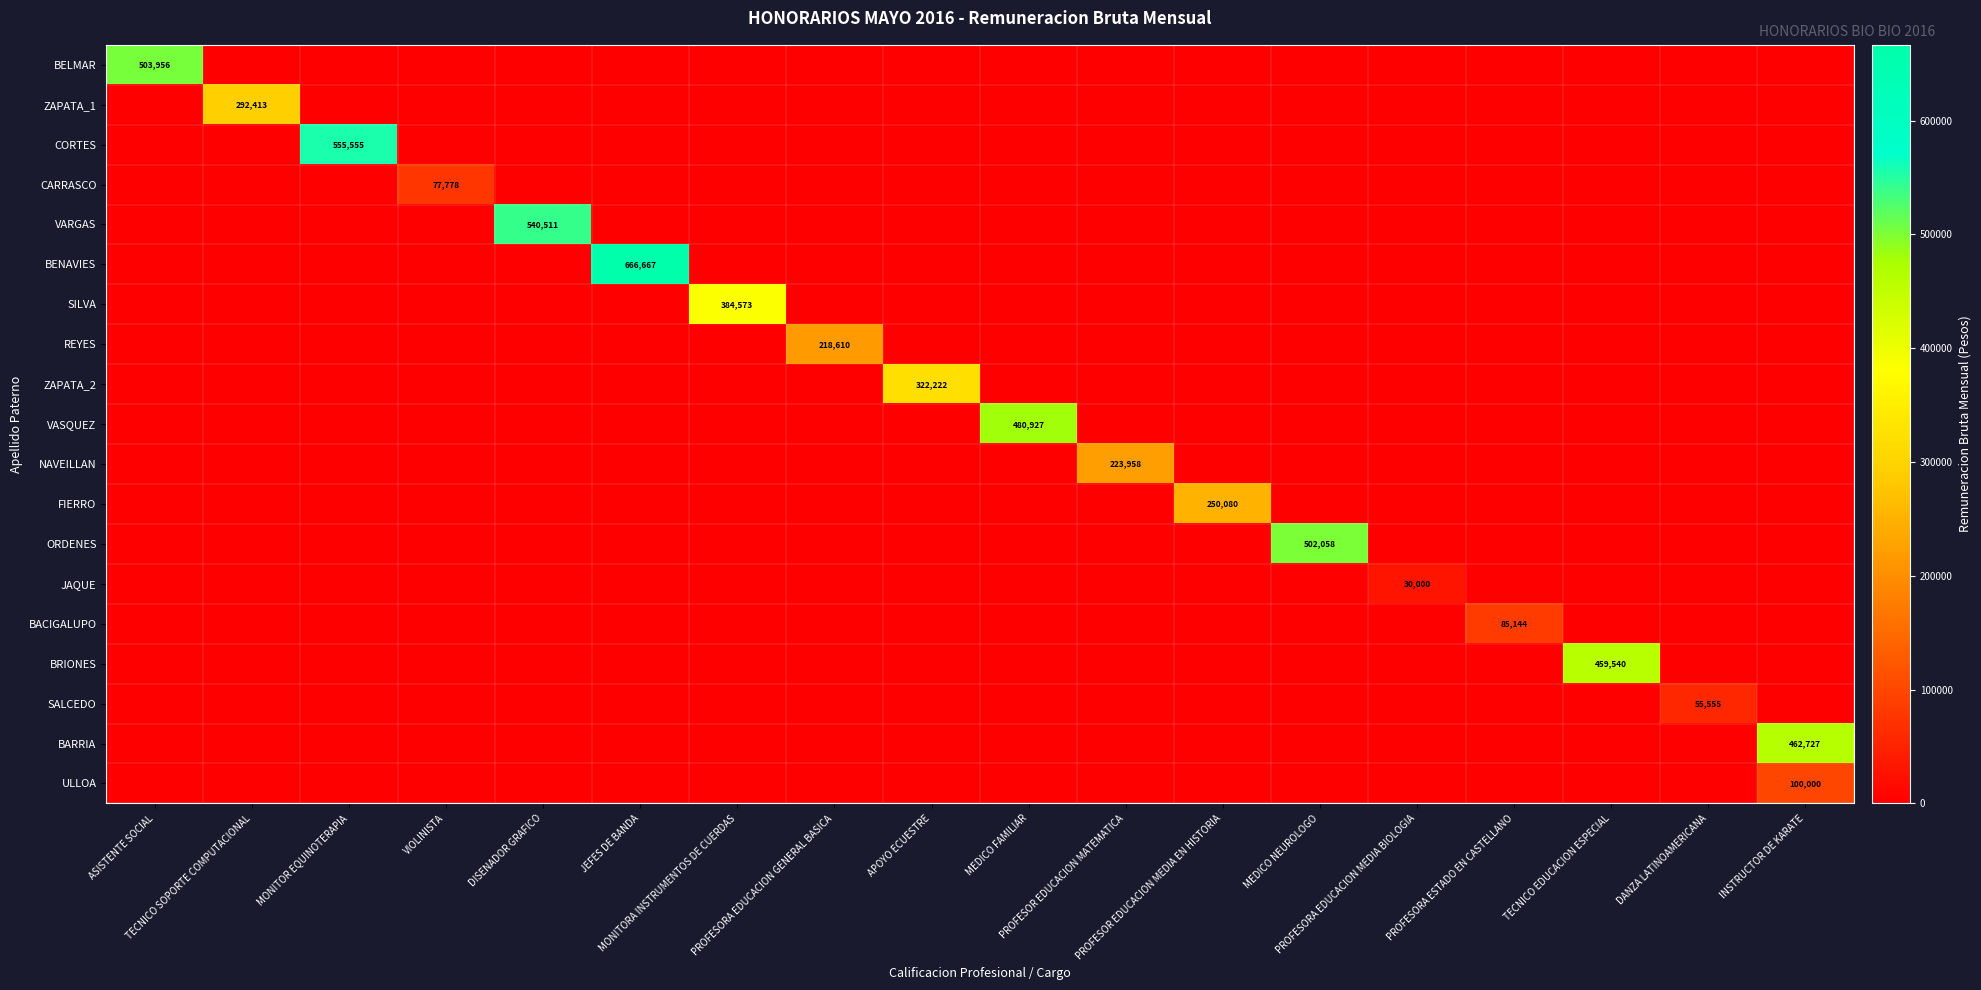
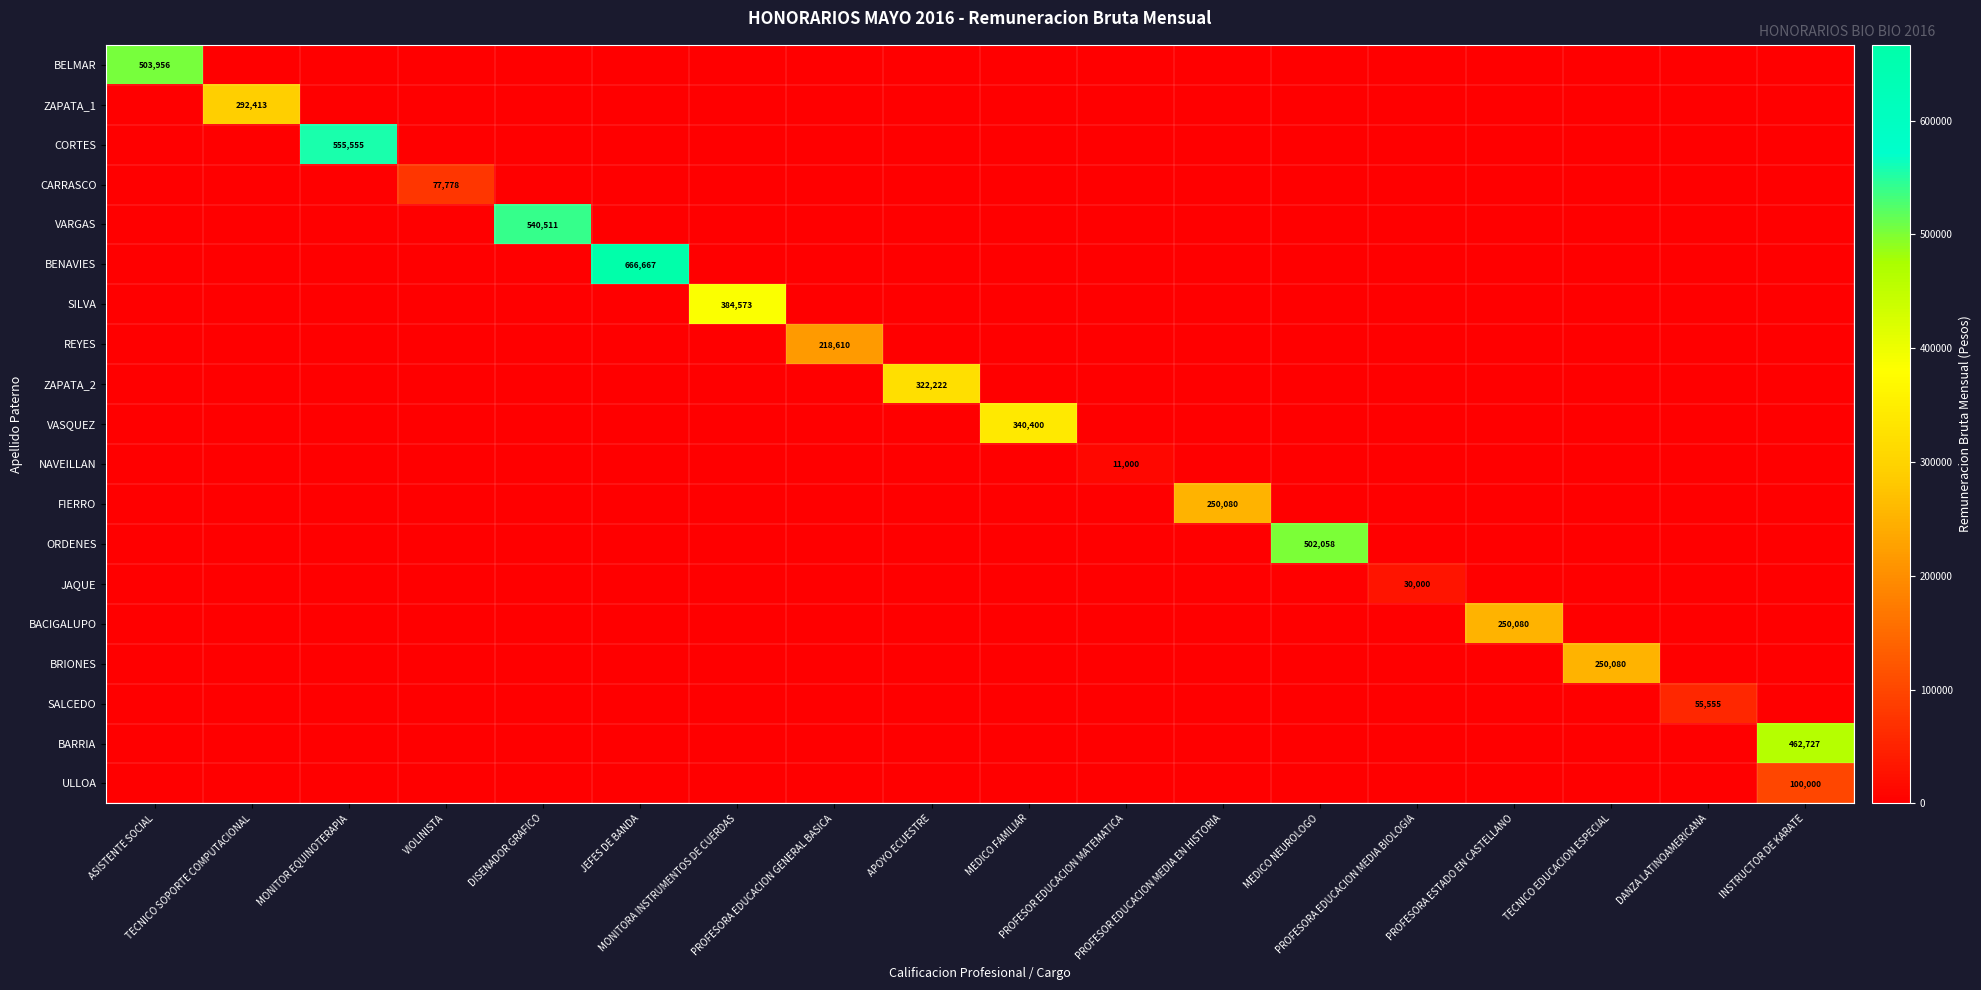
  {
    "BELMAR": {
      "ASISTENTE SOCIAL": "503,956"
    },
    "ZAPATA_1": {
      "TECNICO SOPORTE COMPUTACIONAL": "292,413"
    },
    "CORTES": {
      "MONITOR EQUINOTERAPIA": "555,555"
    },
    "CARRASCO": {
      "VIOLINISTA": "77,778"
    },
    "VARGAS": {
      "DISENADOR GRAFICO": "540,511"
    },
    "BENAVIES": {
      "JEFES DE BANDA": "666,667"
    },
    "SILVA": {
      "MONITORA INSTRUMENTOS DE CUERDAS": "384,573"
    },
    "REYES": {
      "PROFESORA EDUCACION GENERAL BASICA": "218,610"
    },
    "ZAPATA_2": {
      "APOYO ECUESTRE": "322,222"
    },
    "VASQUEZ": {
-     "MEDICO FAMILIAR": "480,927"
+     "MEDICO FAMILIAR": "340,400"
    },
    "NAVEILLAN": {
-     "PROFESOR EDUCACION MATEMATICA": "223,958"
+     "PROFESOR EDUCACION MATEMATICA": "11,000"
    },
    "FIERRO": {
      "PROFESOR EDUCACION MEDIA EN HISTORIA": "250,080"
    },
    "ORDENES": {
      "MEDICO NEUROLOGO": "502,058"
    },
    "JAQUE": {
      "PROFESORA EDUCACION MEDIA BIOLOGIA": "30,000"
    },
    "BACIGALUPO": {
-     "PROFESORA ESTADO EN CASTELLANO": "85,144"
+     "PROFESORA ESTADO EN CASTELLANO": "250,080"
    },
    "BRIONES": {
-     "TECNICO EDUCACION ESPECIAL": "459,540"
+     "TECNICO EDUCACION ESPECIAL": "250,080"
    },
    "SALCEDO": {
      "DANZA LATINOAMERICANA": "55,555"
    },
    "BARRIA": {
      "INSTRUCTOR DE KARATE": "462,727"
    },
    "ULLOA": {
      "INSTRUCTOR DE KARATE": "100,000"
    }
  }
